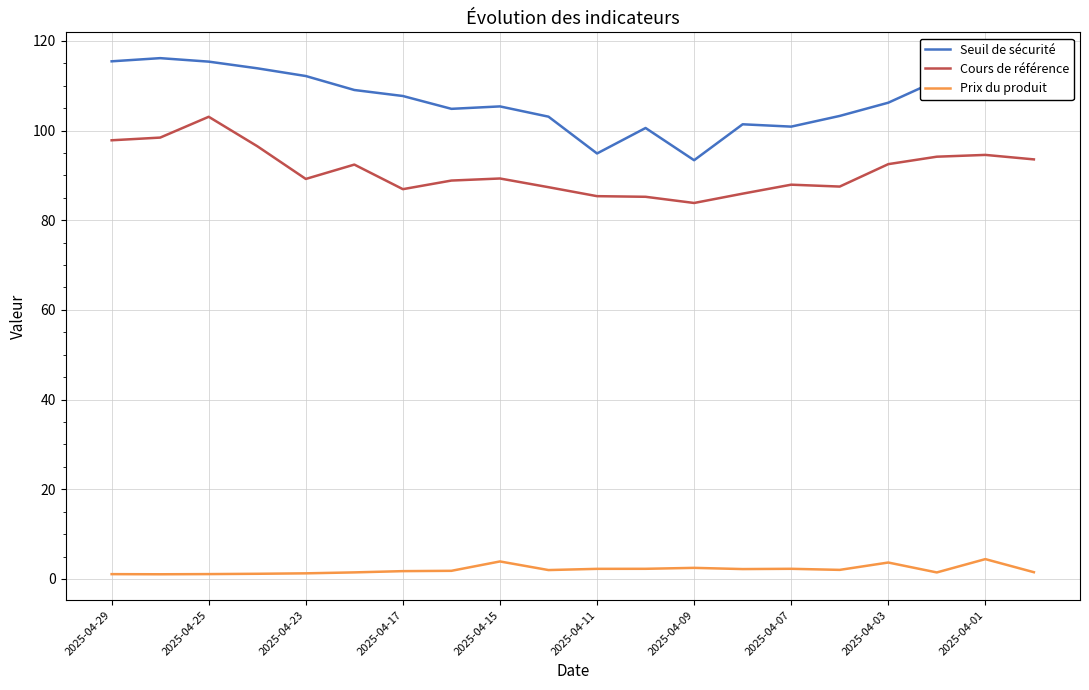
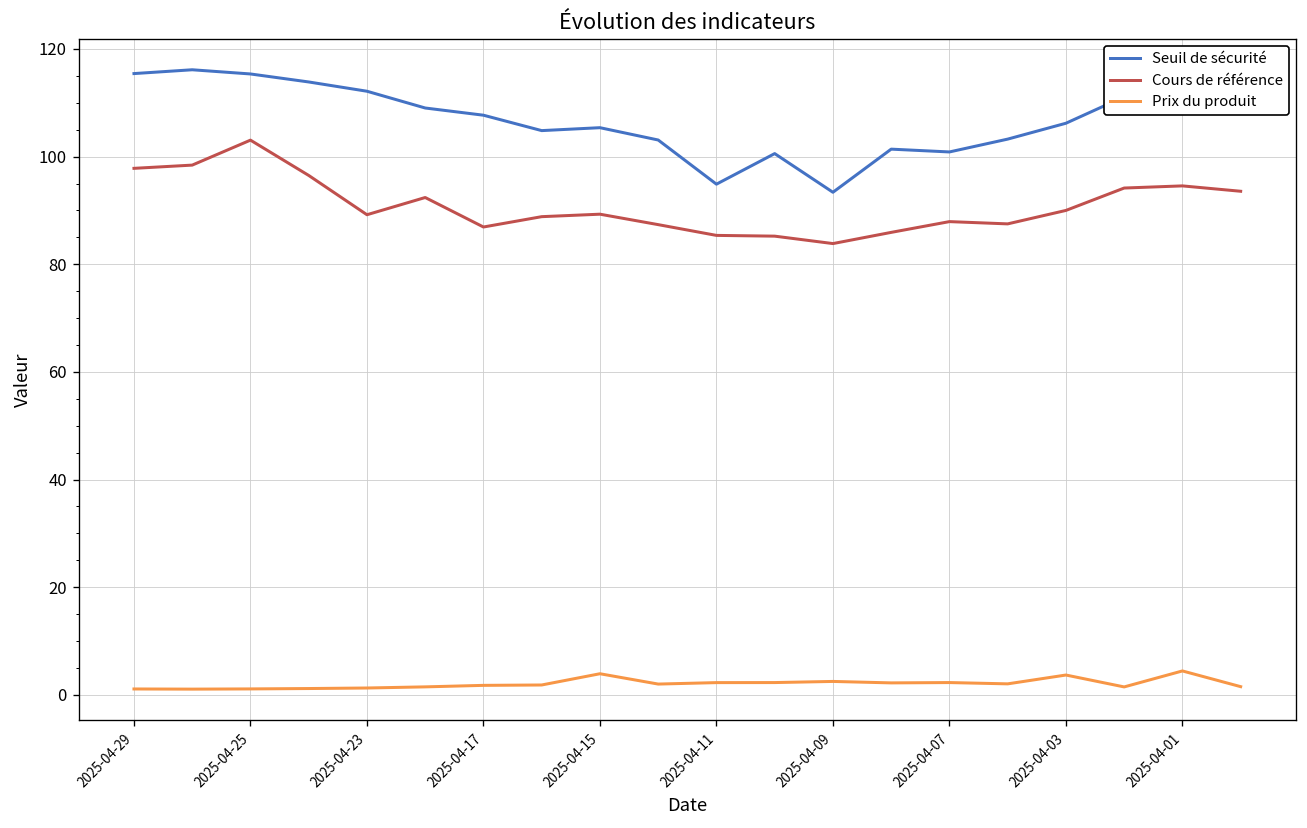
  {
    "Seuil de sécurité": {
      "2025-04-29": 115,
      "2025-04-25": 115,
      "2025-04-23": 112,
      "2025-04-17": 108,
      "2025-04-15": 105,
      "2025-04-11": 95,
      "2025-04-09": 93,
      "2025-04-07": 101,
      "2025-04-03": 106
    },
    "Cours de référence": {
      "2025-04-29": 98,
      "2025-04-25": 103,
      "2025-04-23": 89,
      "2025-04-17": 87,
      "2025-04-15": 89,
      "2025-04-11": 85,
      "2025-04-09": 84,
      "2025-04-07": 88,
-     "2025-04-03": 93,
+     "2025-04-03": 90,
      "2025-04-01": 95
    },
    "Prix du produit": {
      "2025-04-29": 1,
      "2025-04-25": 1,
      "2025-04-23": 1,
      "2025-04-17": 2,
      "2025-04-15": 4,
      "2025-04-11": 2,
      "2025-04-09": 2,
      "2025-04-07": 2,
      "2025-04-03": 4,
      "2025-04-01": 4
    }
  }
